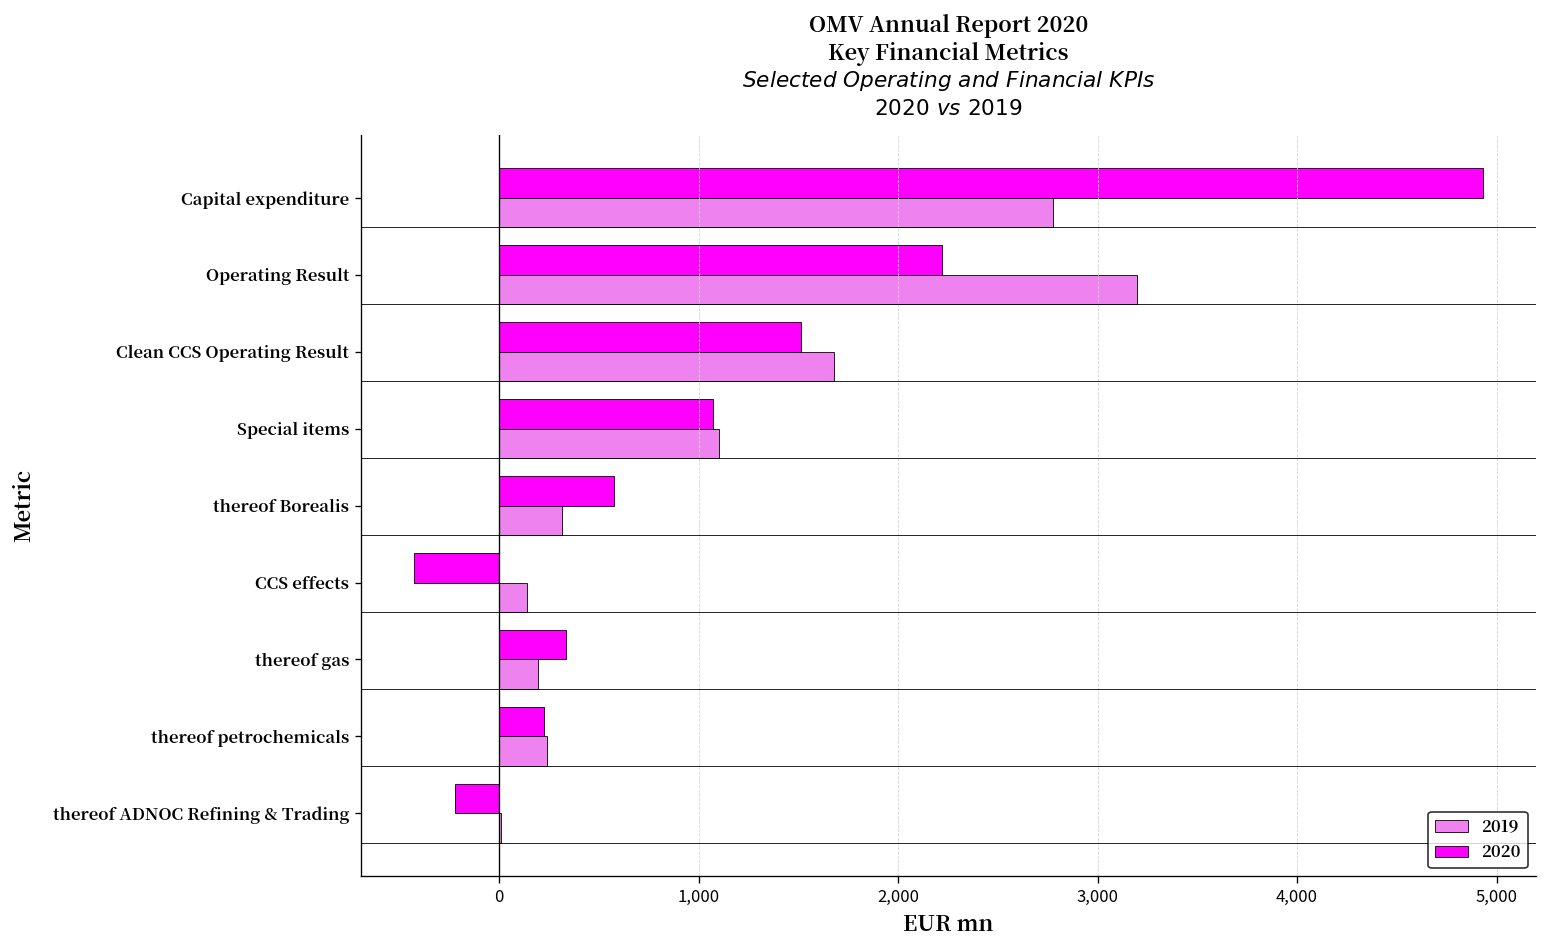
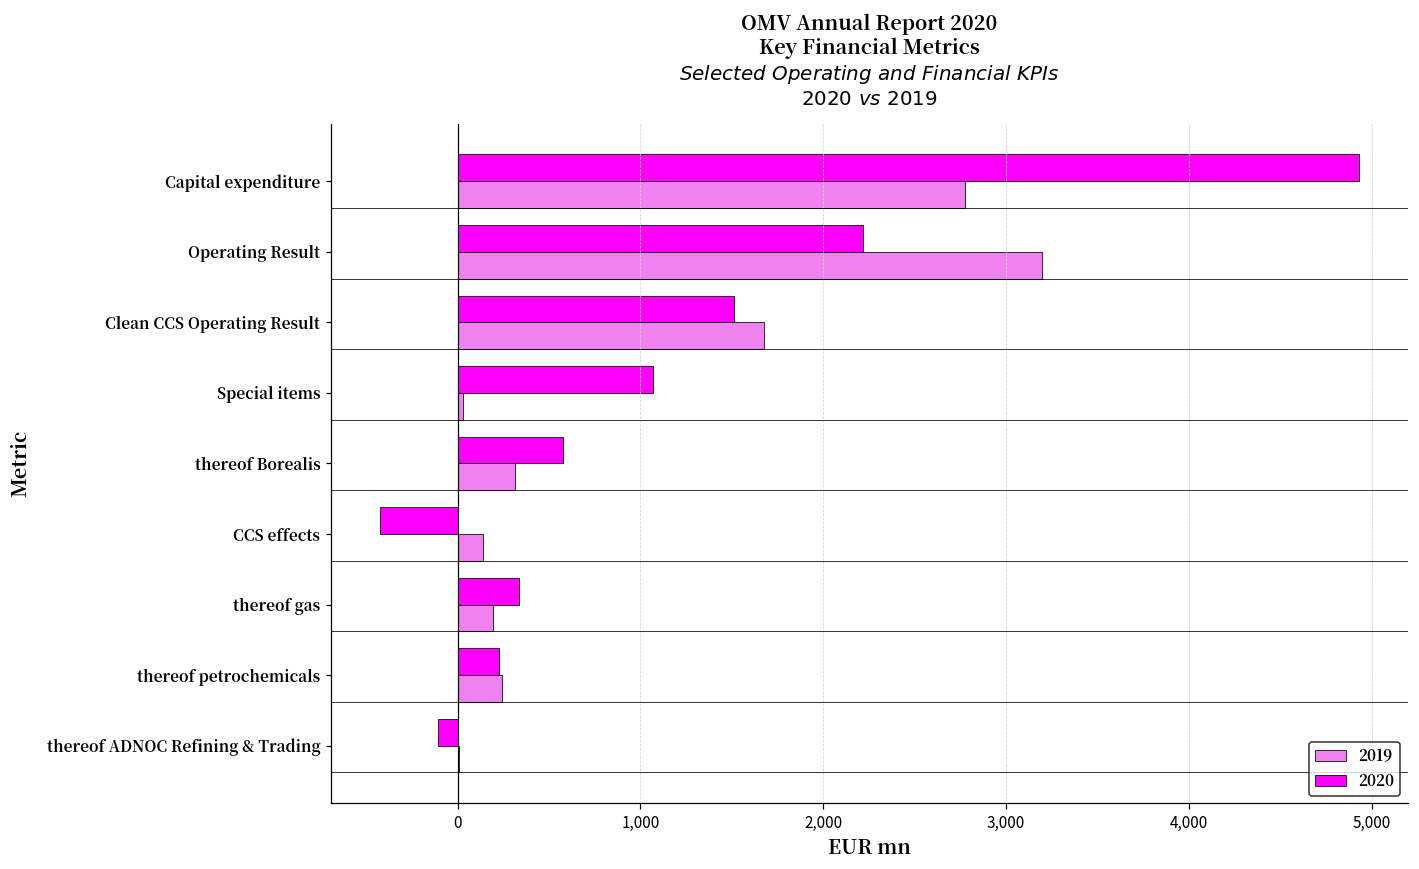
  {
    "2019": {
      "Capital expenditure": "2,770",
      "Operating Result": "3,200",
      "Clean CCS Operating Result": "1,680",
-     "Special items": "1,100",
+     "Special items": "30",
      "thereof Borealis": "310",
      "CCS effects": "140",
      "thereof gas": "190",
      "thereof petrochemicals": "240"
    },
    "2020": {
      "Capital expenditure": "4,930",
      "Operating Result": "2,220",
      "Clean CCS Operating Result": "1,510",
      "Special items": "1,070",
      "thereof Borealis": "570",
      "CCS effects": "-430",
      "thereof gas": "340",
      "thereof petrochemicals": "220",
-     "thereof ADNOC Refining & Trading": "-220"
+     "thereof ADNOC Refining & Trading": "-110"
    }
  }
